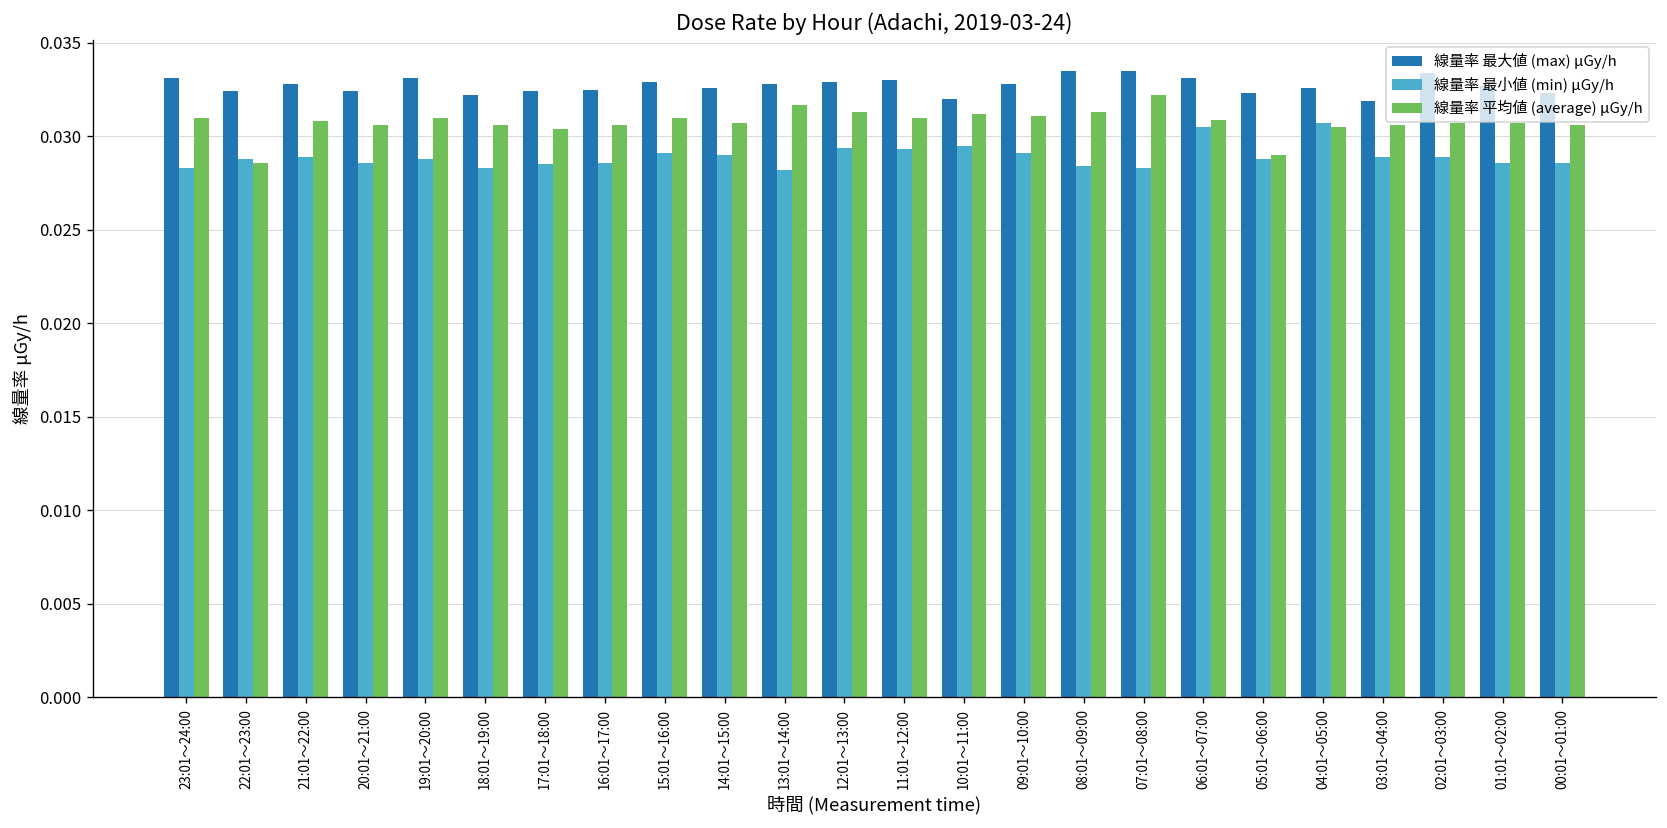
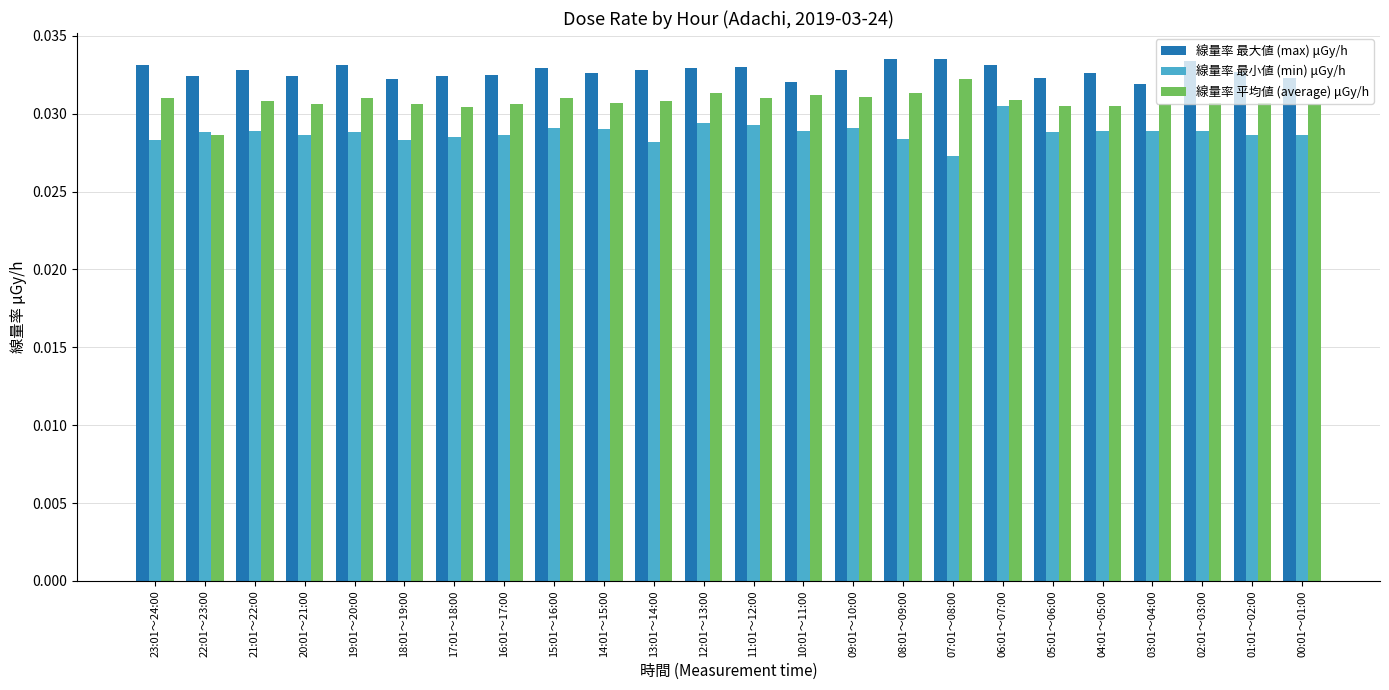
  {
    "線量率 最大値 (max) μGy/h": {
      "23:01～24:00": 0.0331,
      "22:01～23:00": 0.0324,
      "21:01～22:00": 0.0328,
      "20:01～21:00": 0.0324,
      "19:01～20:00": 0.0331,
      "18:01～19:00": 0.0322,
      "17:01～18:00": 0.0324,
      "16:01～17:00": 0.0325,
      "15:01～16:00": 0.0329,
      "14:01～15:00": 0.0326,
      "13:01～14:00": 0.0328,
      "12:01～13:00": 0.0329,
      "11:01～12:00": 0.0330,
      "10:01～11:00": 0.0320,
      "09:01～10:00": 0.0328,
      "08:01～09:00": 0.0335,
      "07:01～08:00": 0.0335,
      "06:01～07:00": 0.0331,
      "05:01～06:00": 0.0323,
      "04:01～05:00": 0.0326,
      "03:01～04:00": 0.0319
    },
    "線量率 最小値 (min) μGy/h": {
      "23:01～24:00": 0.0283,
      "22:01～23:00": 0.0288,
      "21:01～22:00": 0.0289,
      "20:01～21:00": 0.0286,
      "19:01～20:00": 0.0288,
      "18:01～19:00": 0.0283,
      "17:01～18:00": 0.0285,
      "16:01～17:00": 0.0286,
      "15:01～16:00": 0.0291,
      "14:01～15:00": 0.0290,
      "13:01～14:00": 0.0282,
      "12:01～13:00": 0.0294,
      "11:01～12:00": 0.0293,
-     "10:01～11:00": 0.0295,
+     "10:01～11:00": 0.0289,
      "09:01～10:00": 0.0291,
      "08:01～09:00": 0.0284,
-     "07:01～08:00": 0.0283,
+     "07:01～08:00": 0.0273,
      "06:01～07:00": 0.0305,
      "05:01～06:00": 0.0288,
-     "04:01～05:00": 0.0307,
+     "04:01～05:00": 0.0289,
      "03:01～04:00": 0.0289,
      "02:01～03:00": 0.0289,
      "01:01～02:00": 0.0286,
      "00:01～01:00": 0.0286
    },
    "線量率 平均値 (average) μGy/h": {
      "23:01～24:00": 0.0310,
      "22:01～23:00": 0.0286,
      "21:01～22:00": 0.0308,
      "20:01～21:00": 0.0306,
      "19:01～20:00": 0.0310,
      "18:01～19:00": 0.0306,
      "17:01～18:00": 0.0304,
      "16:01～17:00": 0.0306,
      "15:01～16:00": 0.0310,
      "14:01～15:00": 0.0307,
-     "13:01～14:00": 0.0317,
+     "13:01～14:00": 0.0308,
      "12:01～13:00": 0.0313,
      "11:01～12:00": 0.0310,
      "10:01～11:00": 0.0312,
      "09:01～10:00": 0.0311,
      "08:01～09:00": 0.0313,
      "07:01～08:00": 0.0322,
      "06:01～07:00": 0.0309,
-     "05:01～06:00": 0.0290,
+     "05:01～06:00": 0.0305,
      "04:01～05:00": 0.0305,
      "03:01～04:00": 0.0306,
      "00:01～01:00": 0.0306
    }
  }
